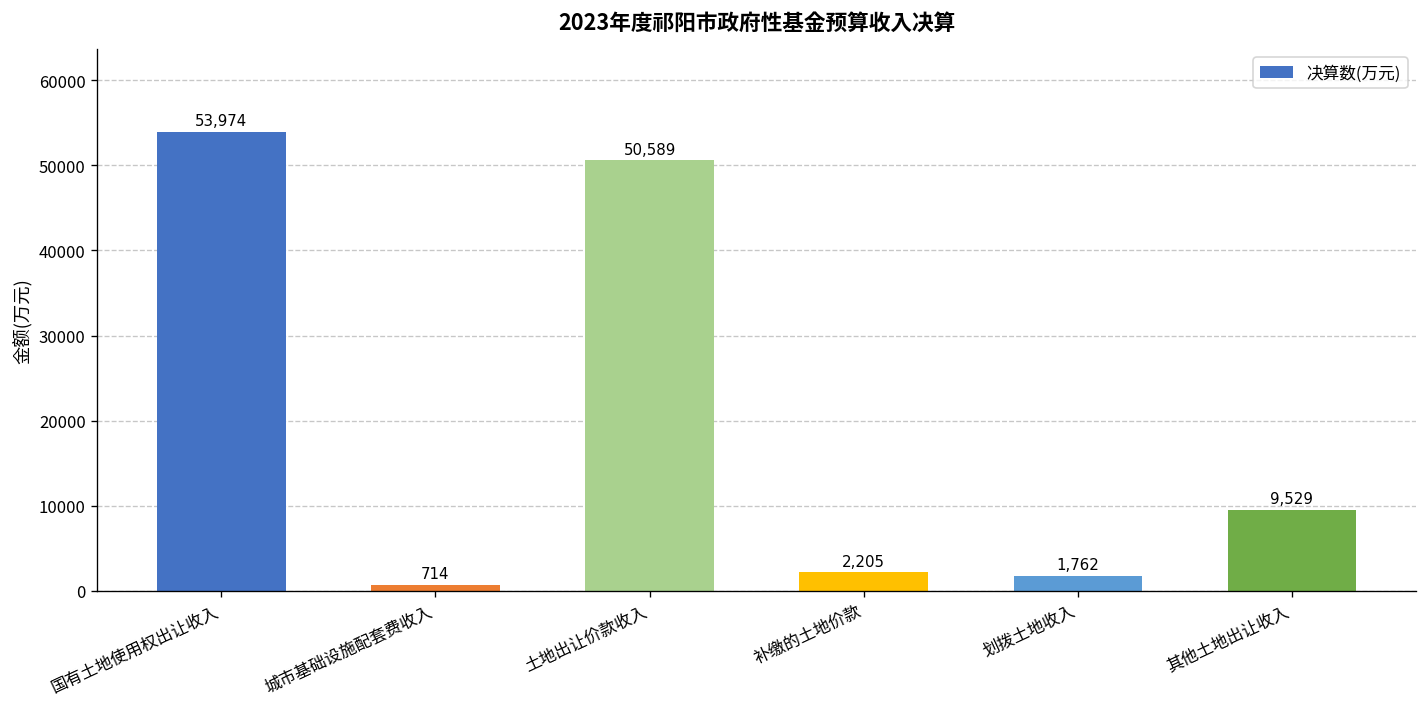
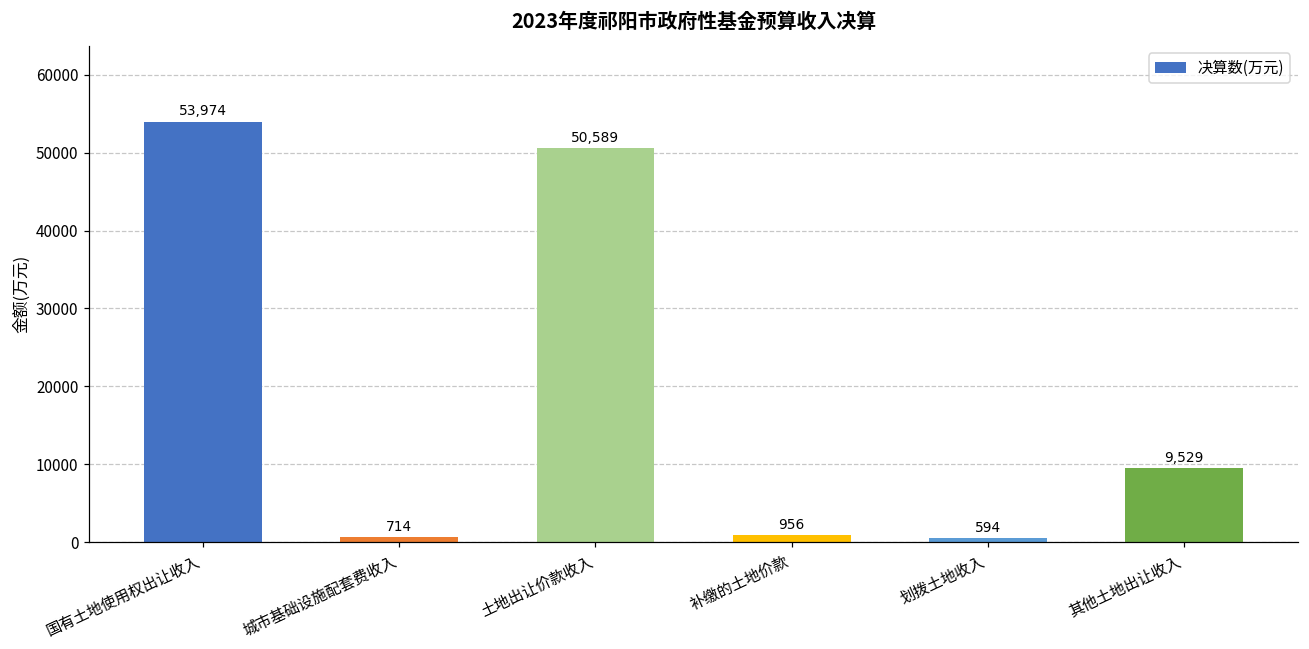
  {
    "国有土地使用权出让收入": "53,974",
    "城市基础设施配套费收入": "714",
    "土地出让价款收入": "50,589",
-   "补缴的土地价款": "2,205",
-   "划拨土地收入": "1,762",
+   "补缴的土地价款": "956",
+   "划拨土地收入": "594",
    "其他土地出让收入": "9,529"
  }
